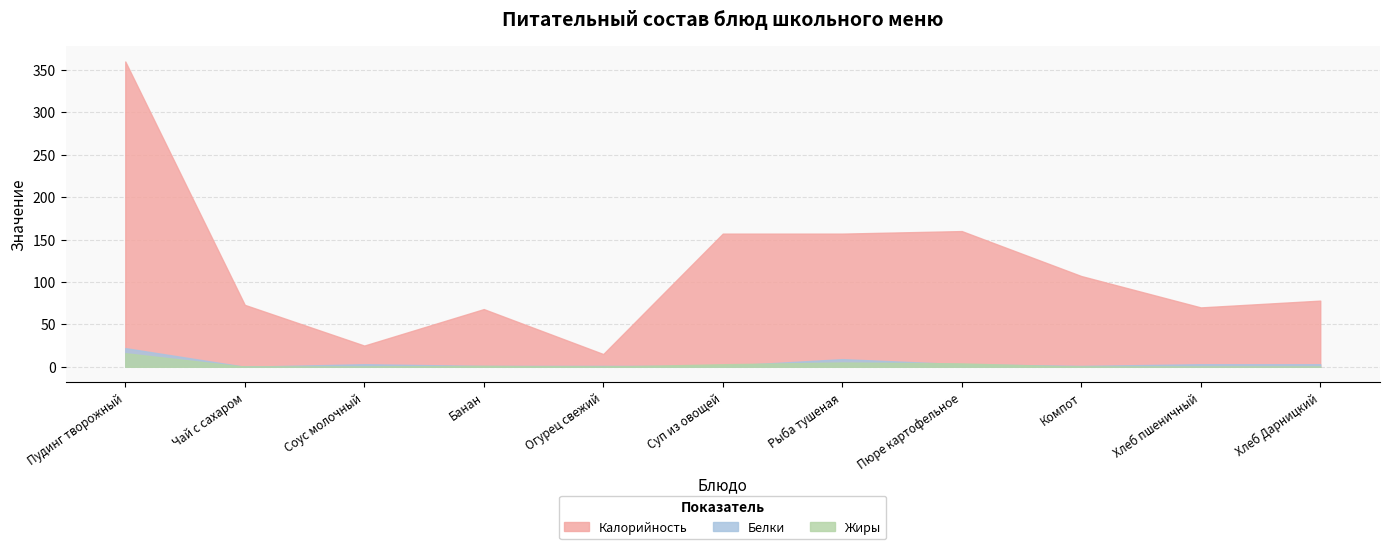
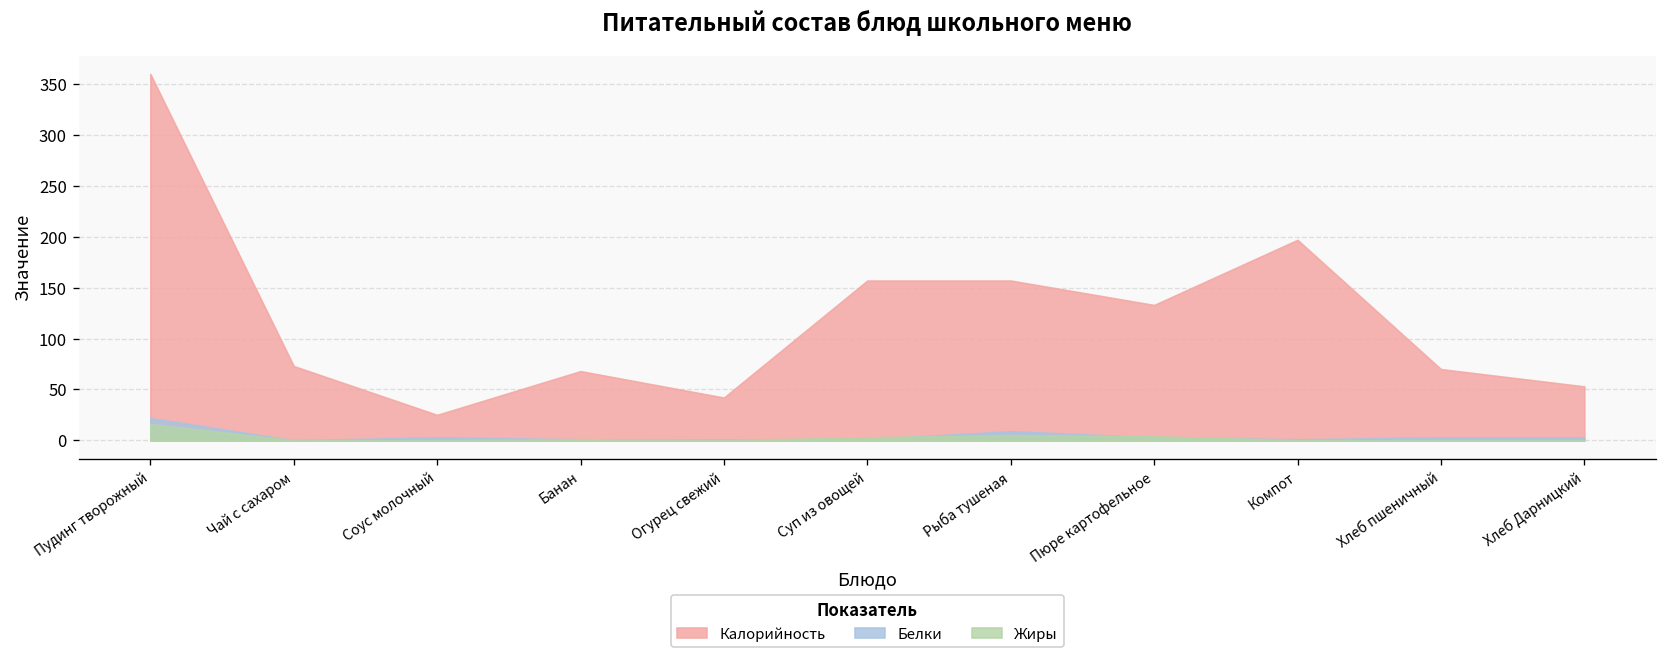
  {
    "Калорийность": {
      "Пудинг творожный": 360,
      "Чай с сахаром": 70,
      "Соус молочный": 30,
      "Банан": 70,
-     "Огурец свежий": 20,
+     "Огурец свежий": 40,
      "Суп из овощей": 160,
      "Рыба тушеная": 160,
-     "Пюре картофельное": 160,
-     "Компот": 110,
+     "Пюре картофельное": 130,
+     "Компот": 200,
      "Хлеб пшеничный": 70,
-     "Хлеб Дарницкий": 80
+     "Хлеб Дарницкий": 50
    }
  }
